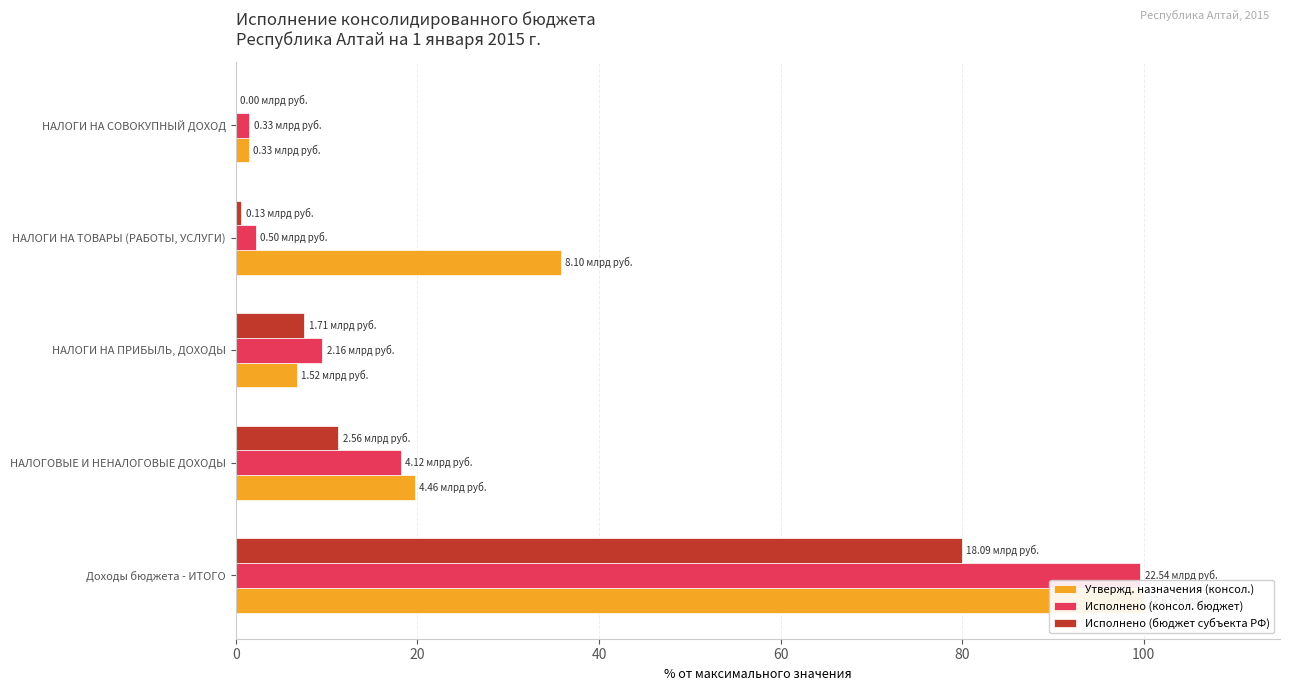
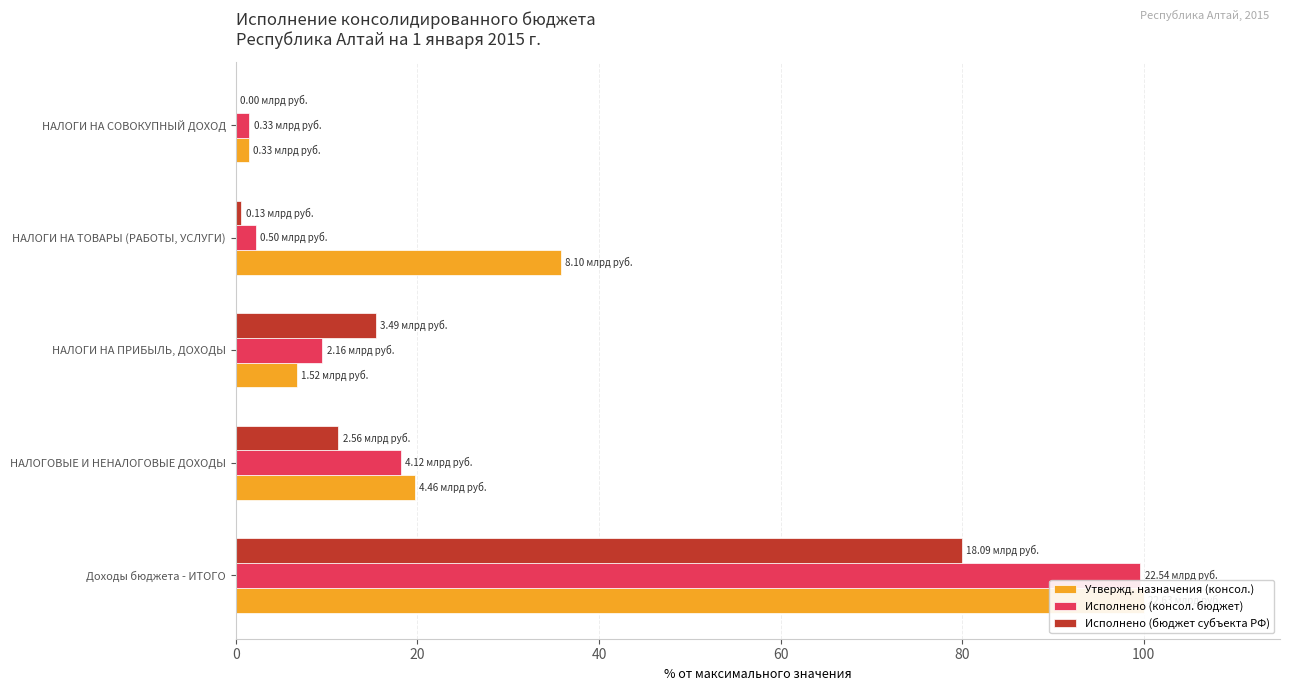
  {
    "Исполнено (бюджет субъекта РФ)": {
      "НАЛОГИ НА СОВОКУПНЫЙ ДОХОД": 0.00,
-     "НАЛОГИ НА ПРИБЫЛЬ, ДОХОДЫ": 1.71
+     "НАЛОГИ НА ПРИБЫЛЬ, ДОХОДЫ": 3.49
    }
  }
